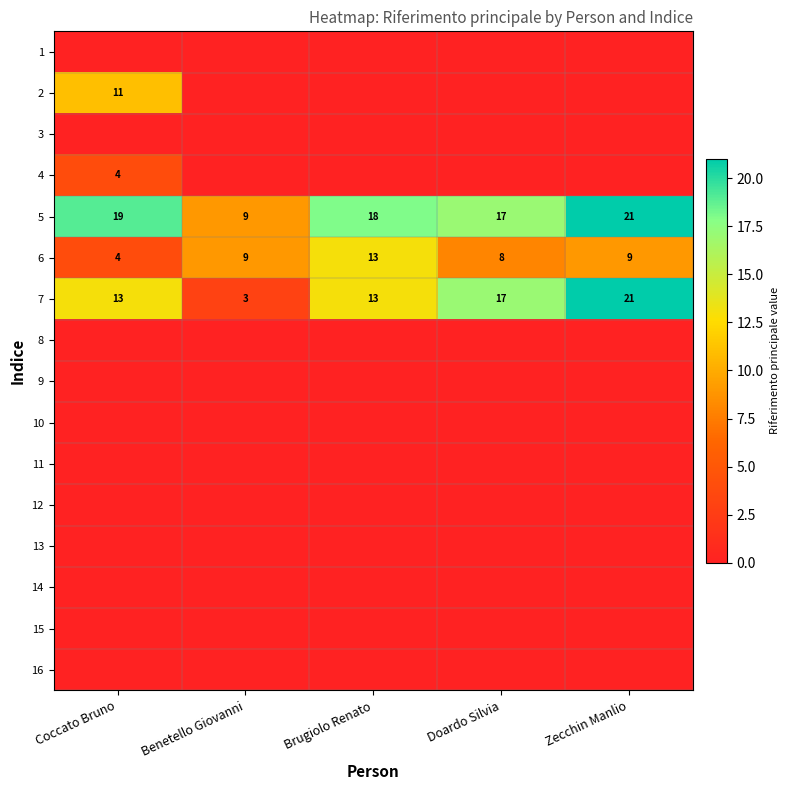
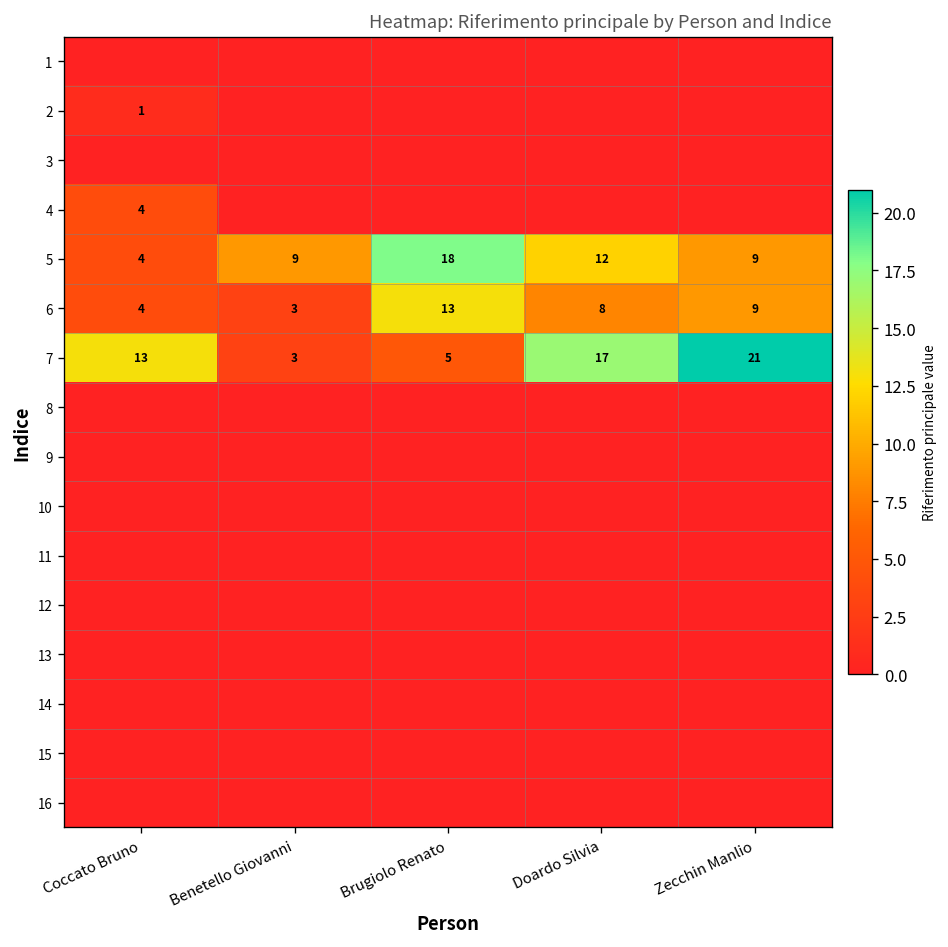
  {
    "2": {
-     "Coccato Bruno": 11
+     "Coccato Bruno": 1
    },
    "4": {
      "Coccato Bruno": 4
    },
    "5": {
-     "Coccato Bruno": 19,
+     "Coccato Bruno": 4,
      "Benetello Giovanni": 9,
      "Brugiolo Renato": 18,
-     "Doardo Silvia": 17,
-     "Zecchin Manlio": 21
+     "Doardo Silvia": 12,
+     "Zecchin Manlio": 9
    },
    "6": {
      "Coccato Bruno": 4,
-     "Benetello Giovanni": 9,
+     "Benetello Giovanni": 3,
      "Brugiolo Renato": 13,
      "Doardo Silvia": 8,
      "Zecchin Manlio": 9
    },
    "7": {
      "Coccato Bruno": 13,
      "Benetello Giovanni": 3,
-     "Brugiolo Renato": 13,
+     "Brugiolo Renato": 5,
      "Doardo Silvia": 17,
      "Zecchin Manlio": 21
    }
  }
